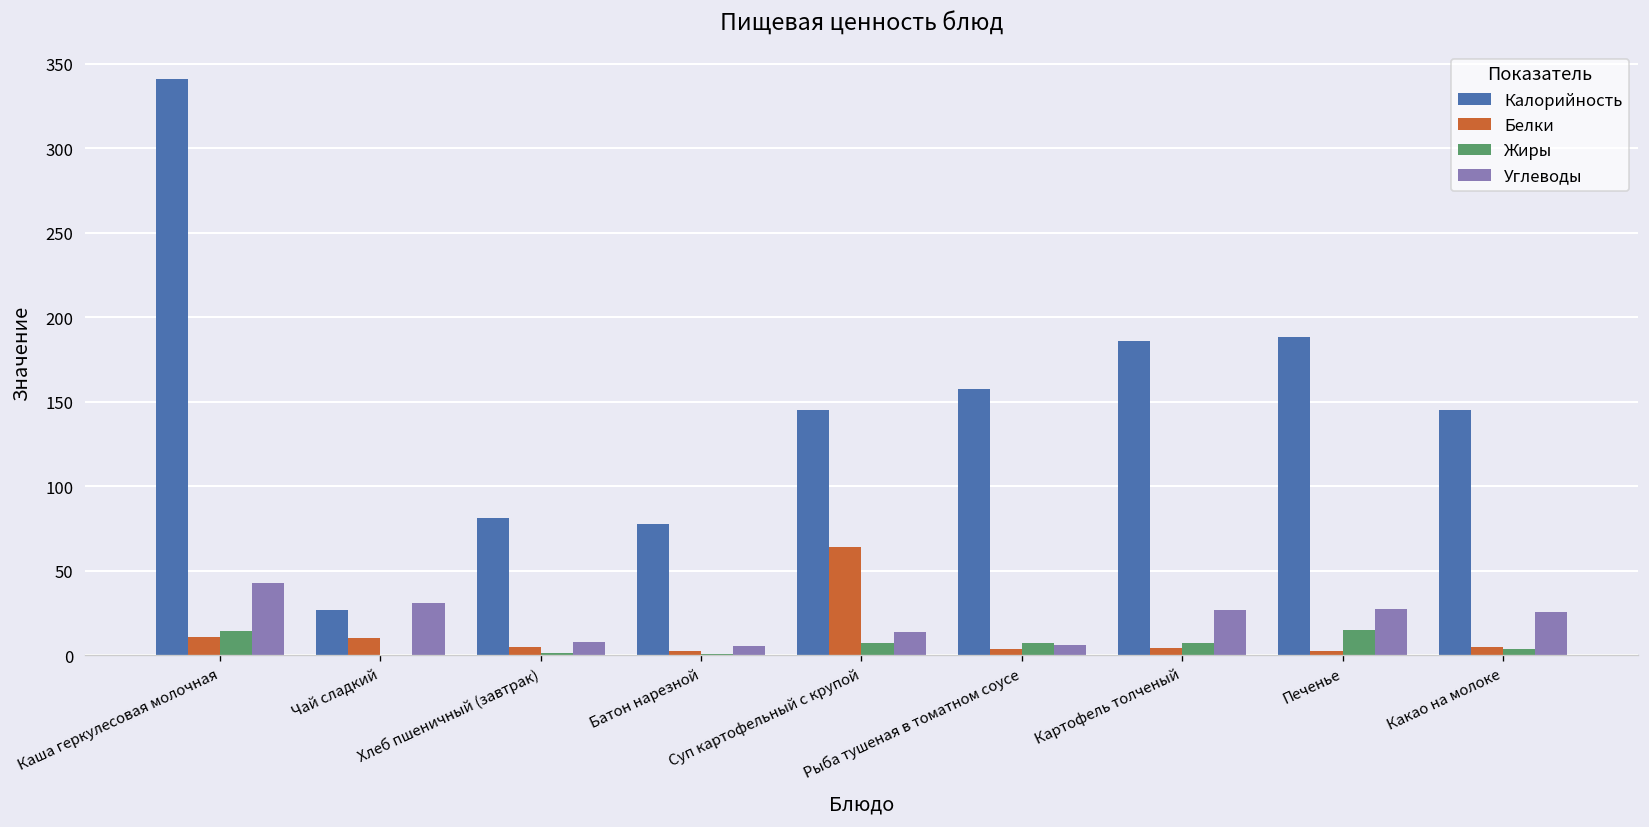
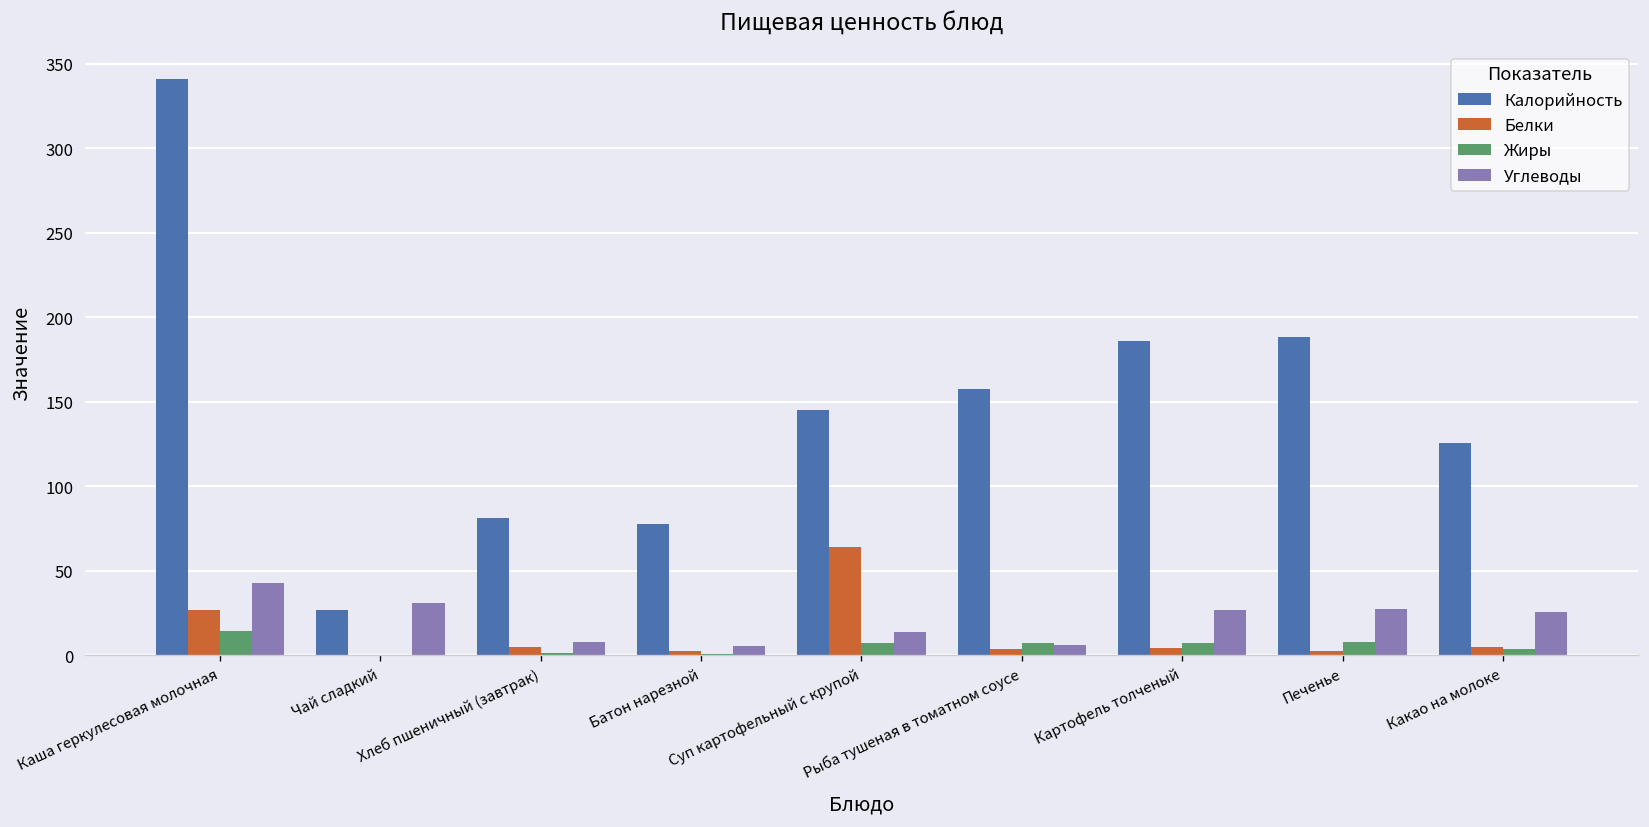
  {
    "Калорийность": {
      "Каша геркулесовая молочная": 341,
      "Чай сладкий": 27,
      "Хлеб пшеничный (завтрак)": 81,
      "Батон нарезной": 78,
      "Суп картофельный с крупой": 145,
      "Рыба тушеная в томатном соусе": 158,
      "Картофель толченый": 186,
      "Печенье": 188,
-     "Какао на молоке": 145
+     "Какао на молоке": 125
    },
    "Белки": {
-     "Каша геркулесовая молочная": 11,
-     "Чай сладкий": 10,
+     "Каша геркулесовая молочная": 26,
+     "Чай сладкий": 0,
      "Хлеб пшеничный (завтрак)": 5,
      "Батон нарезной": 2,
      "Суп картофельный с крупой": 64,
      "Рыба тушеная в томатном соусе": 4,
      "Картофель толченый": 4,
      "Печенье": 3,
      "Какао на молоке": 5
    },
    "Жиры": {
      "Каша геркулесовая молочная": 14,
      "Чай сладкий": 0,
      "Суп картофельный с крупой": 7,
      "Рыба тушеная в томатном соусе": 7,
      "Картофель толченый": 7,
-     "Печенье": 15,
+     "Печенье": 8,
      "Какао на молоке": 4
    },
    "Углеводы": {
      "Каша геркулесовая молочная": 43,
      "Чай сладкий": 31,
      "Хлеб пшеничный (завтрак)": 8,
      "Батон нарезной": 6,
      "Суп картофельный с крупой": 14,
      "Рыба тушеная в томатном соусе": 6,
      "Картофель толченый": 26,
      "Печенье": 27,
      "Какао на молоке": 26
    }
  }
